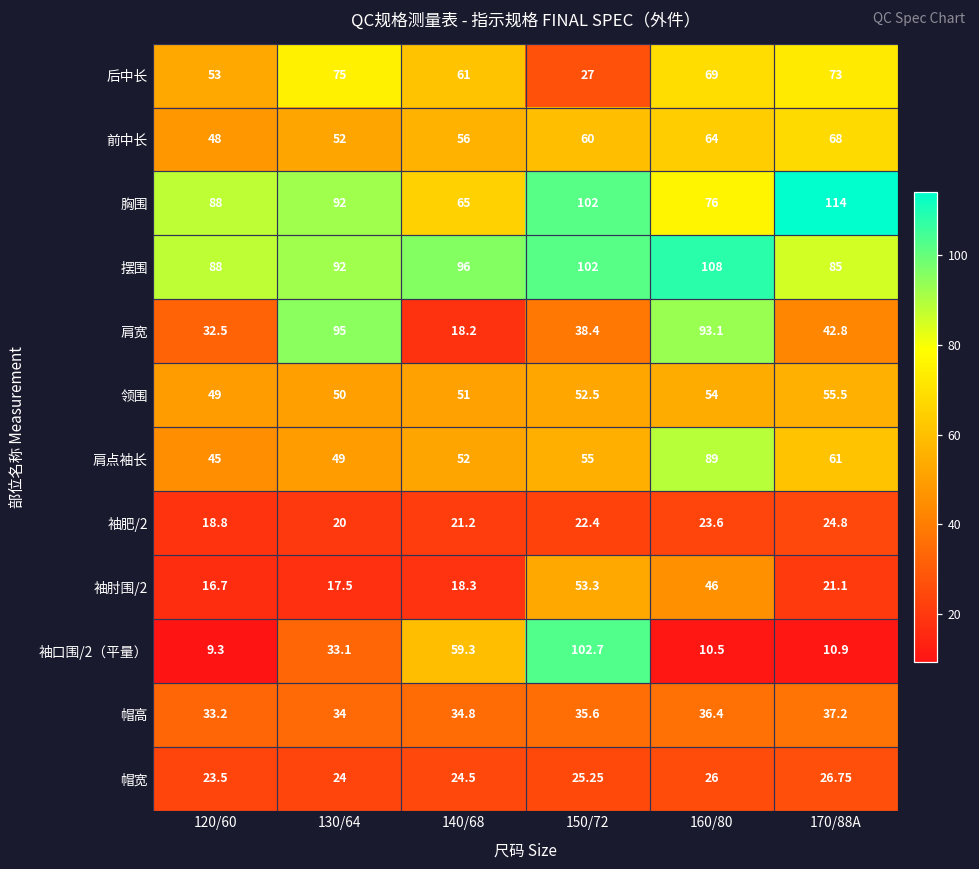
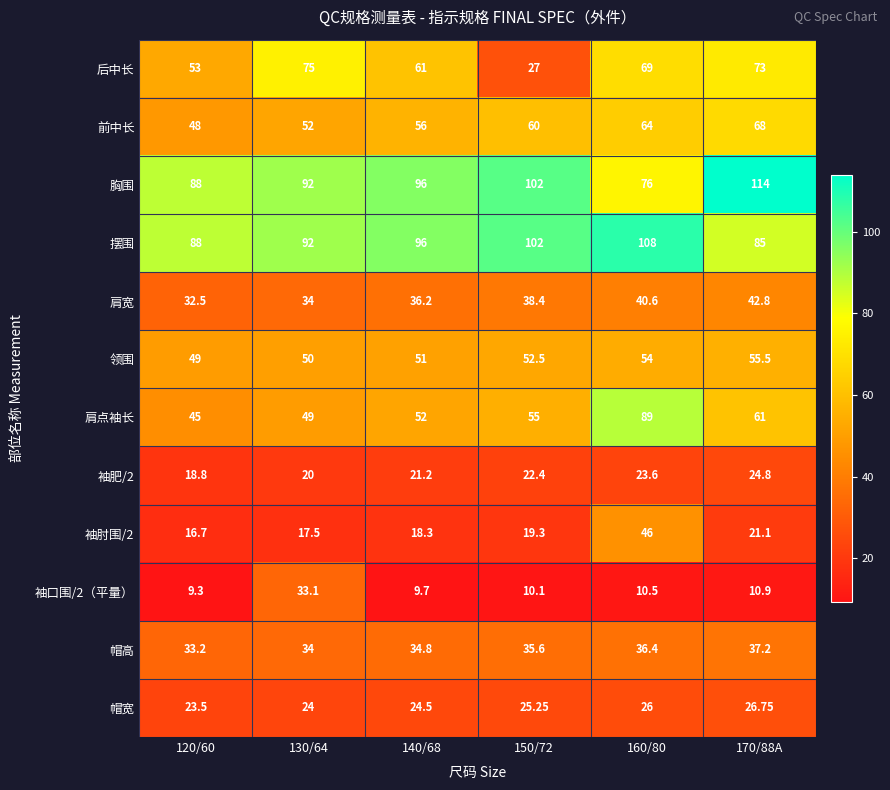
  {
    "后中长": {
      "120/60": 53,
      "130/64": 75,
      "140/68": 61,
      "150/72": 27,
      "160/80": 69,
      "170/88A": 73
    },
    "前中长": {
      "120/60": 48,
      "130/64": 52,
      "140/68": 56,
      "150/72": 60,
      "160/80": 64,
      "170/88A": 68
    },
    "胸围": {
      "120/60": 88,
      "130/64": 92,
-     "140/68": 65,
+     "140/68": 96,
      "150/72": 102,
      "160/80": 76,
      "170/88A": 114
    },
    "摆围": {
      "120/60": 88,
      "130/64": 92,
      "140/68": 96,
      "150/72": 102,
      "160/80": 108,
      "170/88A": 85
    },
    "肩宽": {
      "120/60": 32.5,
-     "130/64": 95,
-     "140/68": 18.2,
+     "130/64": 34,
+     "140/68": 36.2,
      "150/72": 38.4,
-     "160/80": 93.1,
+     "160/80": 40.6,
      "170/88A": 42.8
    },
    "领围": {
      "120/60": 49,
      "130/64": 50,
      "140/68": 51,
      "150/72": 52.5,
      "160/80": 54,
      "170/88A": 55.5
    },
    "肩点袖长": {
      "120/60": 45,
      "130/64": 49,
      "140/68": 52,
      "150/72": 55,
      "160/80": 89,
      "170/88A": 61
    },
    "袖肥/2": {
      "120/60": 18.8,
      "130/64": 20,
      "140/68": 21.2,
      "150/72": 22.4,
      "160/80": 23.6,
      "170/88A": 24.8
    },
    "袖肘围/2": {
      "120/60": 16.7,
      "130/64": 17.5,
      "140/68": 18.3,
-     "150/72": 53.3,
+     "150/72": 19.3,
      "160/80": 46,
      "170/88A": 21.1
    },
    "袖口围/2（平量）": {
      "120/60": 9.3,
      "130/64": 33.1,
-     "140/68": 59.3,
-     "150/72": 102.7,
+     "140/68": 9.7,
+     "150/72": 10.1,
      "160/80": 10.5,
      "170/88A": 10.9
    },
    "帽高": {
      "120/60": 33.2,
      "130/64": 34,
      "140/68": 34.8,
      "150/72": 35.6,
      "160/80": 36.4,
      "170/88A": 37.2
    },
    "帽宽": {
      "120/60": 23.5,
      "130/64": 24,
      "140/68": 24.5,
      "150/72": 25.25,
      "160/80": 26,
      "170/88A": 26.75
    }
  }
